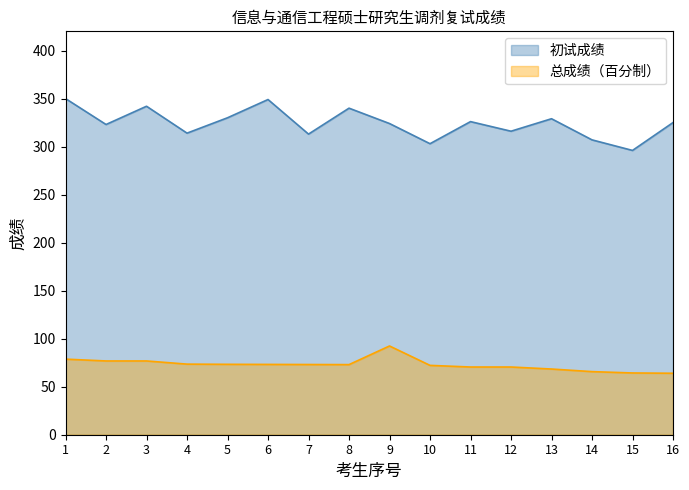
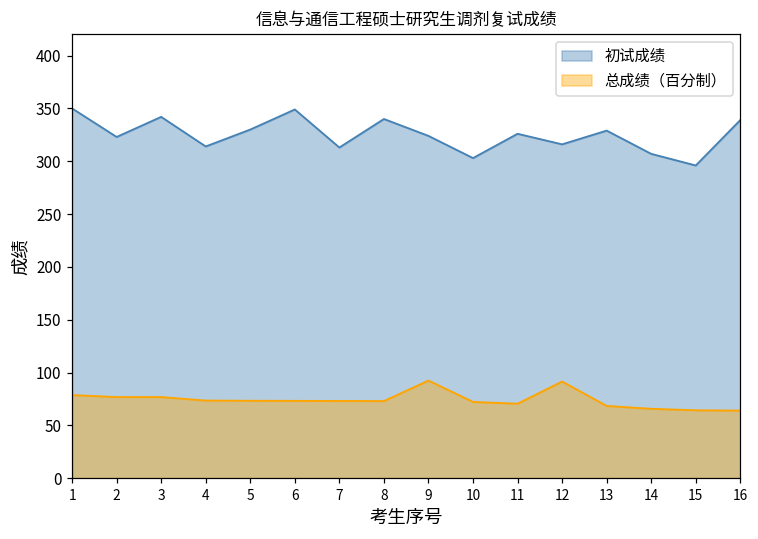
  {
    "初试成绩": {
      "1": 350,
      "2": 320,
      "3": 340,
      "4": 310,
      "5": 330,
      "6": 350,
      "7": 310,
      "8": 340,
      "9": 320,
      "10": 300,
      "11": 330,
      "12": 320,
      "13": 330,
      "14": 310,
      "15": 300,
-     "16": 330
+     "16": 340
    },
    "总成绩（百分制）": {
      "1": 80,
      "2": 80,
      "3": 80,
      "4": 70,
      "5": 70,
      "6": 70,
      "7": 70,
      "8": 70,
      "9": 90,
      "10": 70,
      "11": 70,
-     "12": 70,
+     "12": 90,
      "13": 70,
      "14": 70,
      "15": 60,
      "16": 60
    }
  }
